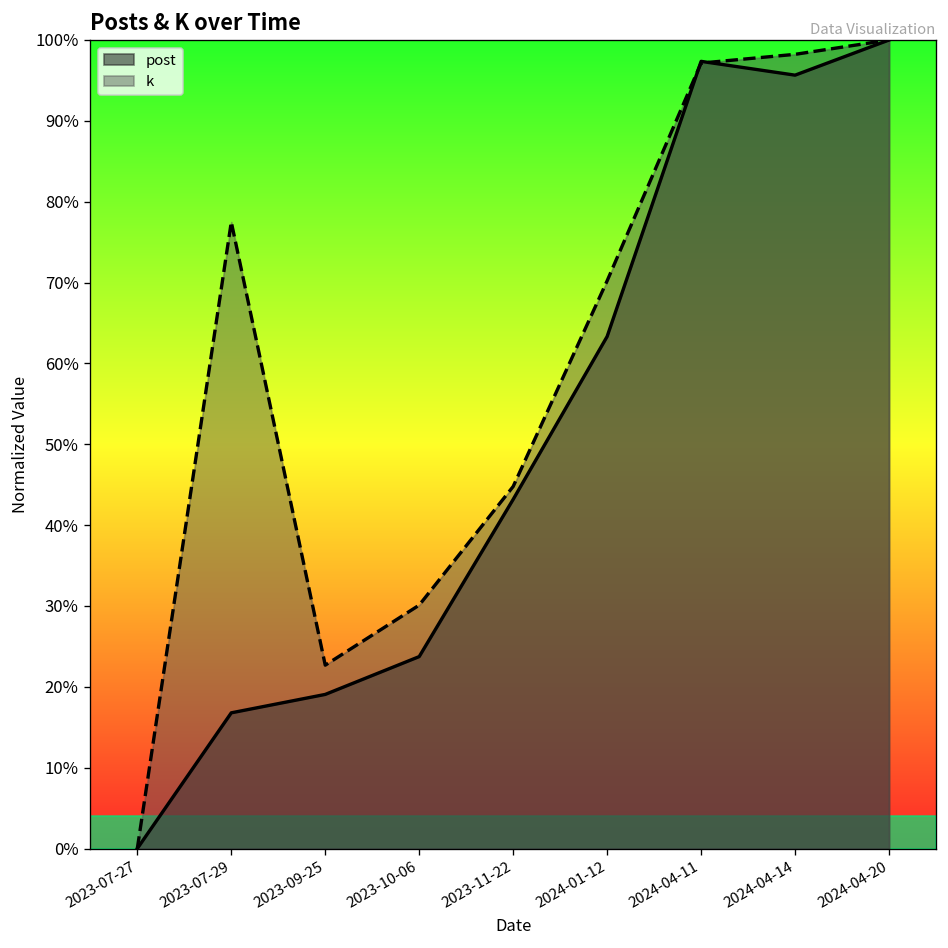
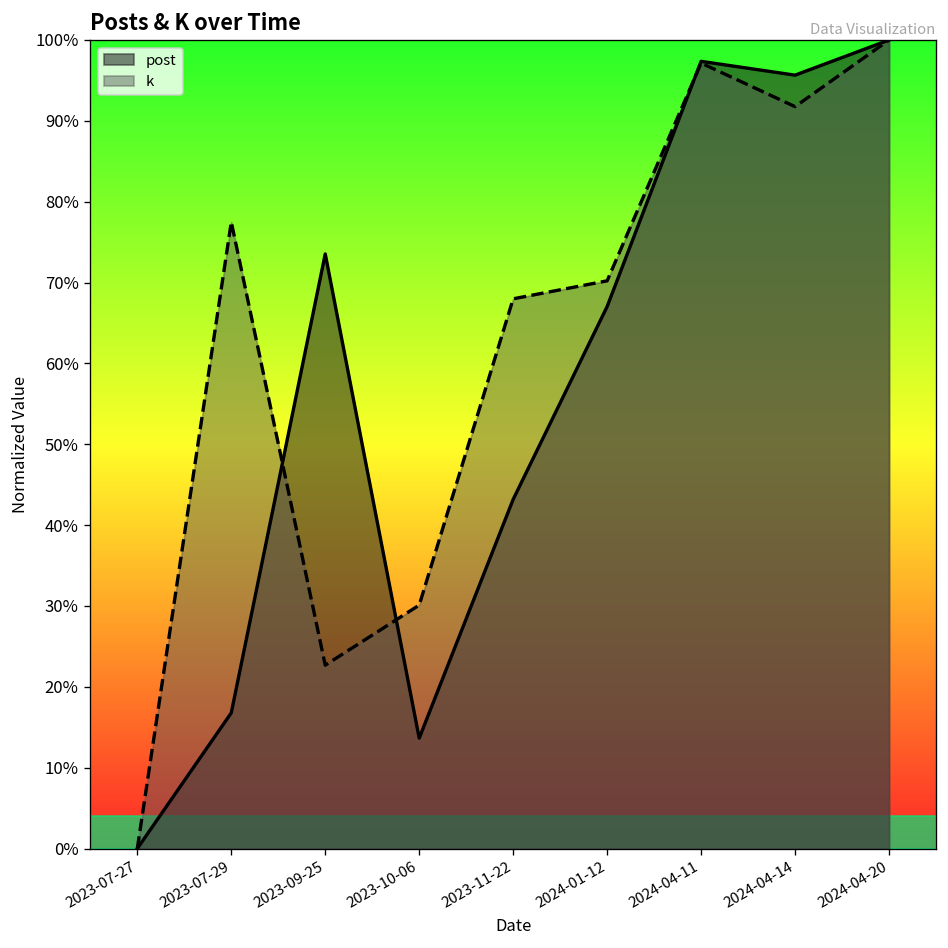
  {
    "post": {
      "2023-07-29": "17%",
-     "2023-09-25": "19%",
-     "2023-10-06": "24%",
+     "2023-09-25": "74%",
+     "2023-10-06": "14%",
      "2023-11-22": "43%",
-     "2024-01-12": "63%",
+     "2024-01-12": "67%",
      "2024-04-14": "96%"
    },
    "k": {
      "2023-07-29": "77%",
      "2023-09-25": "23%",
      "2023-10-06": "30%",
-     "2023-11-22": "45%",
+     "2023-11-22": "68%",
      "2024-01-12": "70%",
-     "2024-04-14": "98%"
+     "2024-04-14": "92%"
    }
  }
